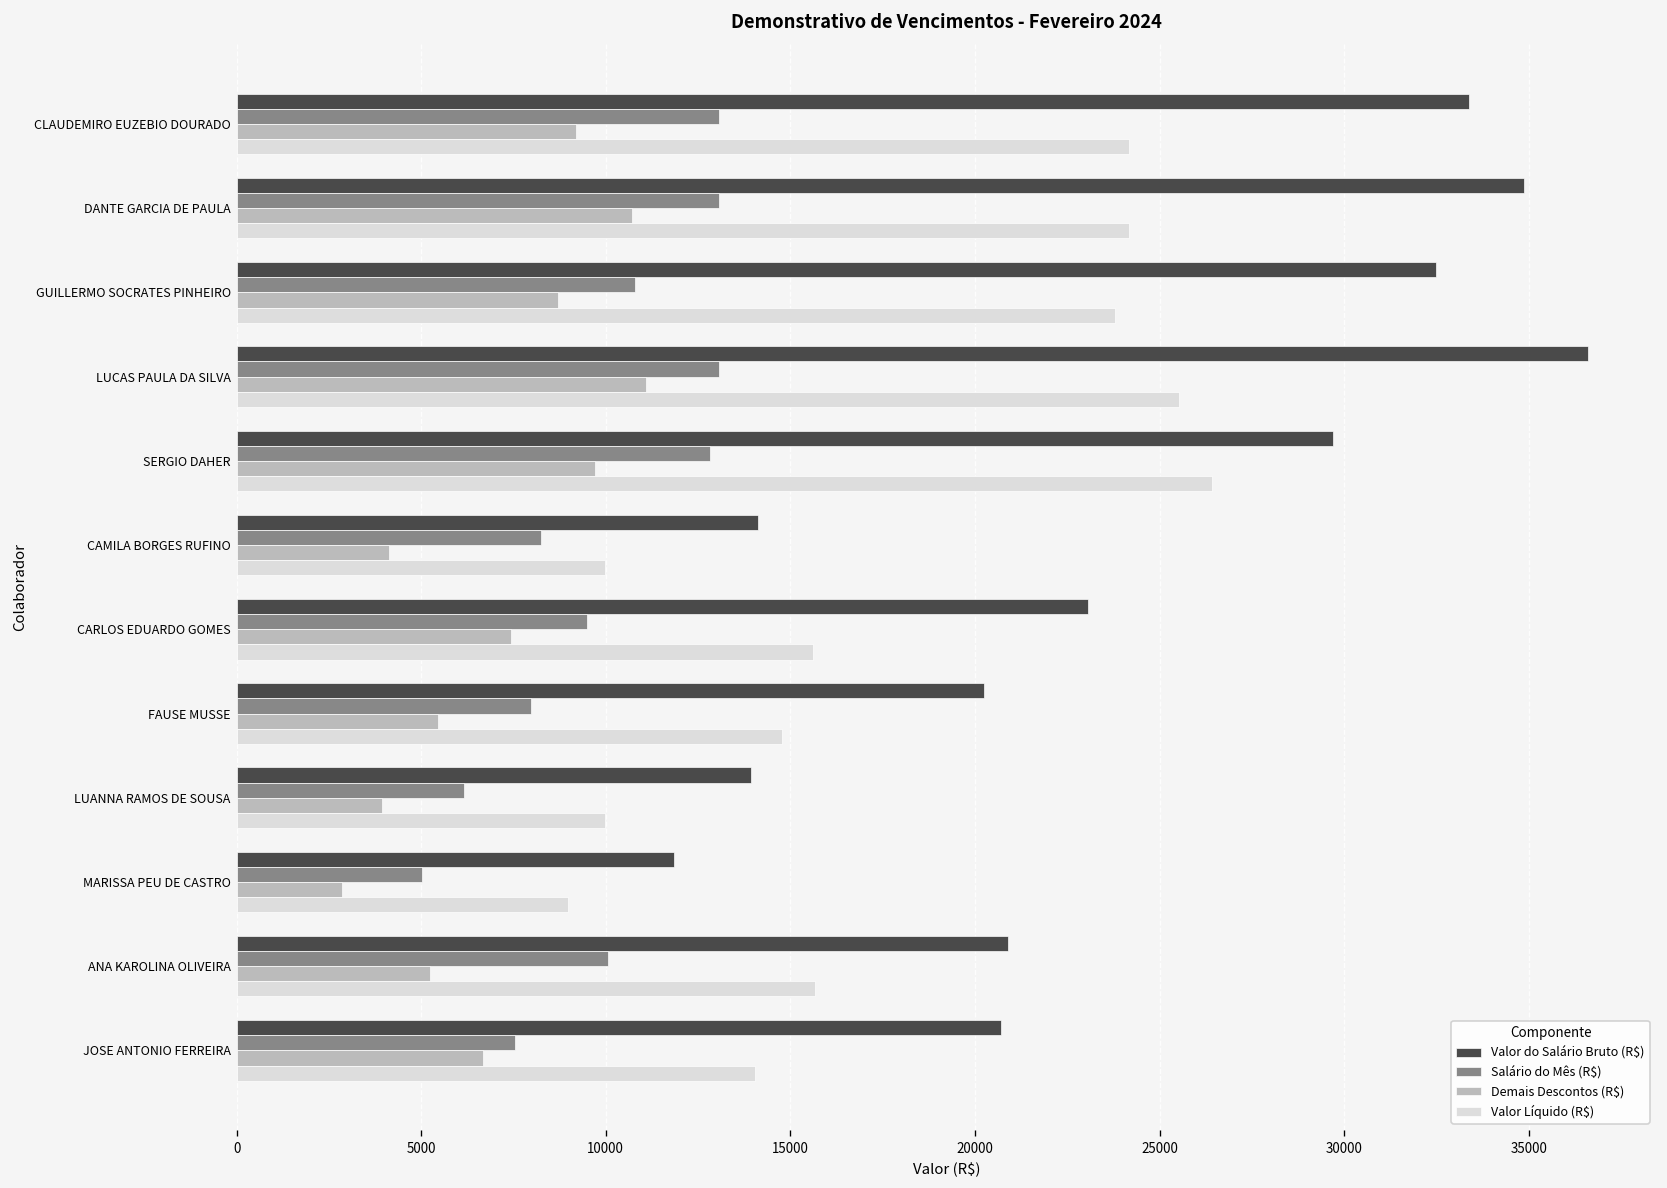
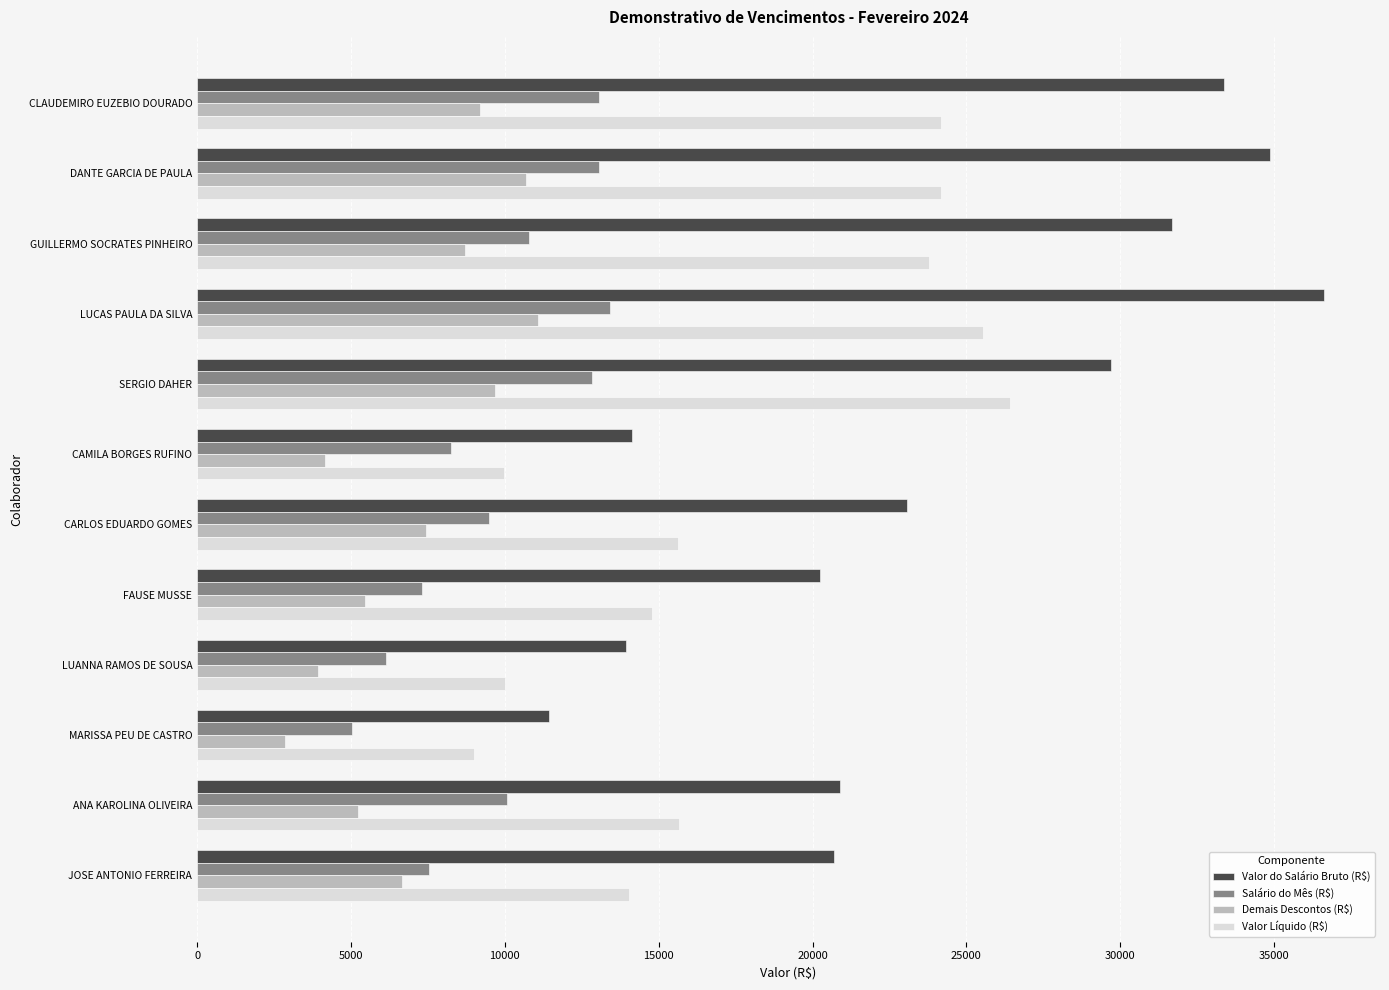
  {
    "Valor do Salário Bruto (R$)": {
      "CLAUDEMIRO EUZEBIO DOURADO": 33400,
      "DANTE GARCIA DE PAULA": 34900,
-     "GUILLERMO SOCRATES PINHEIRO": 32500,
+     "GUILLERMO SOCRATES PINHEIRO": 31700,
      "LUCAS PAULA DA SILVA": 36600,
      "SERGIO DAHER": 29700,
      "CAMILA BORGES RUFINO": 14100,
      "CARLOS EDUARDO GOMES": 23100,
      "FAUSE MUSSE": 20200,
      "LUANNA RAMOS DE SOUSA": 13900,
-     "MARISSA PEU DE CASTRO": 11900,
+     "MARISSA PEU DE CASTRO": 11400,
      "ANA KAROLINA OLIVEIRA": 20900,
      "JOSE ANTONIO FERREIRA": 20700
    },
    "Salário do Mês (R$)": {
      "CLAUDEMIRO EUZEBIO DOURADO": 13100,
      "DANTE GARCIA DE PAULA": 13100,
      "GUILLERMO SOCRATES PINHEIRO": 10800,
-     "LUCAS PAULA DA SILVA": 13100,
+     "LUCAS PAULA DA SILVA": 13400,
      "SERGIO DAHER": 12800,
      "CAMILA BORGES RUFINO": 8200,
      "CARLOS EDUARDO GOMES": 9500,
-     "FAUSE MUSSE": 8000,
+     "FAUSE MUSSE": 7300,
      "LUANNA RAMOS DE SOUSA": 6200,
      "MARISSA PEU DE CASTRO": 5000,
      "ANA KAROLINA OLIVEIRA": 10100,
      "JOSE ANTONIO FERREIRA": 7600
    }
  }
